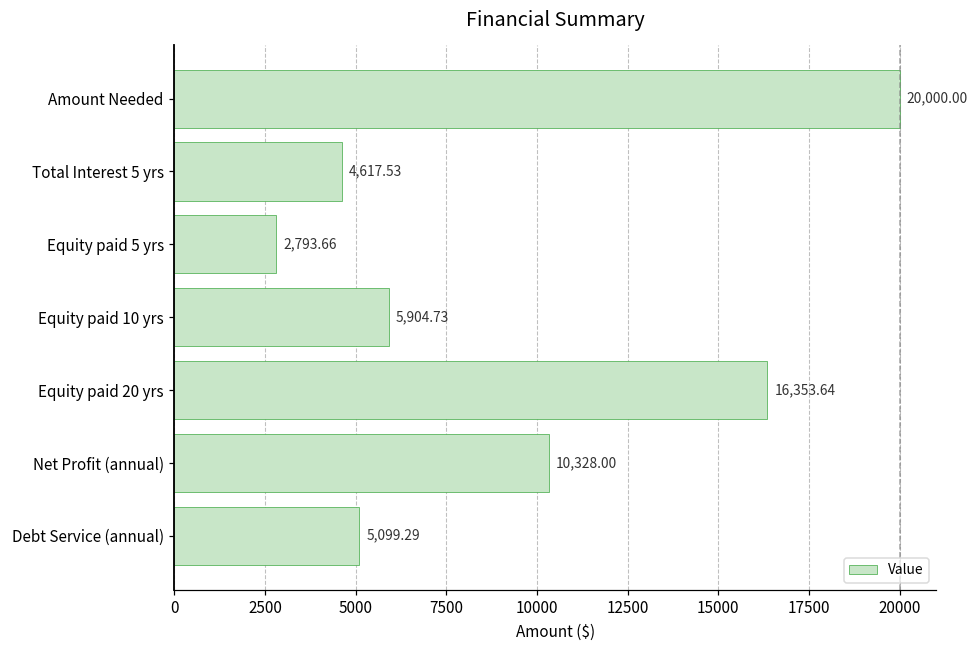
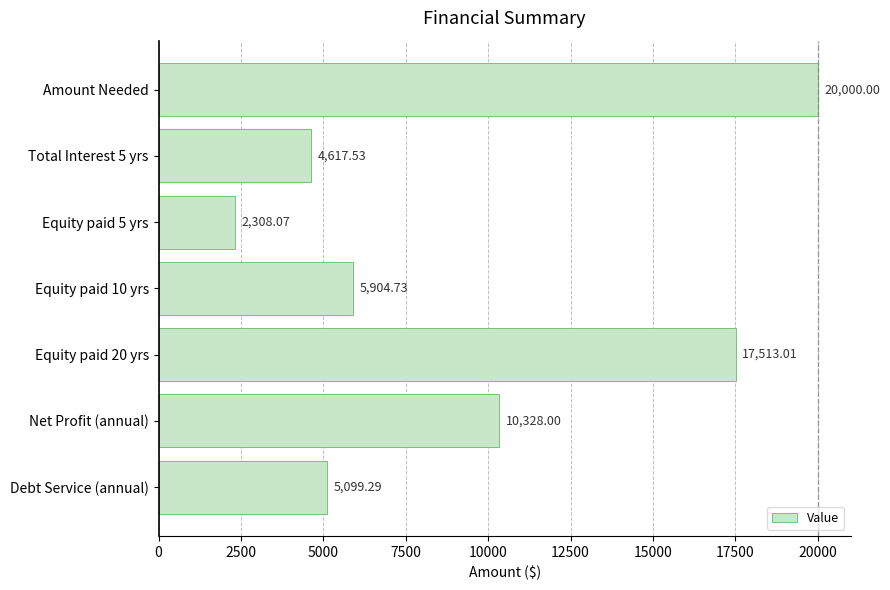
  {
    "Amount Needed": "20,000.00",
    "Total Interest 5 yrs": "4,617.53",
-   "Equity paid 5 yrs": "2,793.66",
+   "Equity paid 5 yrs": "2,308.07",
    "Equity paid 10 yrs": "5,904.73",
-   "Equity paid 20 yrs": "16,353.64",
+   "Equity paid 20 yrs": "17,513.01",
    "Net Profit (annual)": "10,328.00",
    "Debt Service (annual)": "5,099.29"
  }
